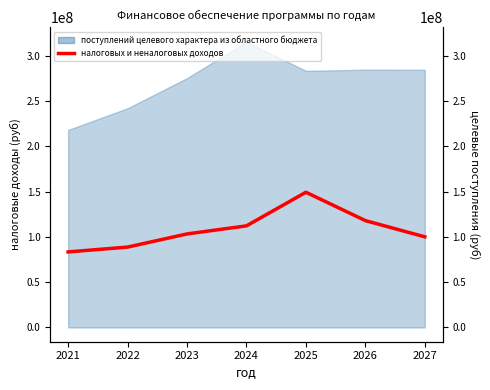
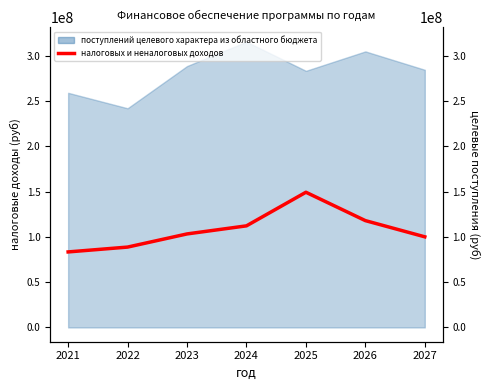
  {
    "поступлений целевого характера из областного бюджета": {
-     "2021": 220000000,
+     "2021": 260000000,
      "2022": 240000000,
-     "2023": 280000000,
+     "2023": 290000000,
      "2025": 280000000,
-     "2026": 280000000,
+     "2026": 300000000,
      "2027": 280000000
    },
    "налоговых и неналоговых доходов": {
      "2021": 80000000,
      "2022": 90000000,
      "2023": 100000000,
      "2024": 110000000,
      "2025": 150000000,
      "2026": 120000000,
      "2027": 100000000
    }
  }
